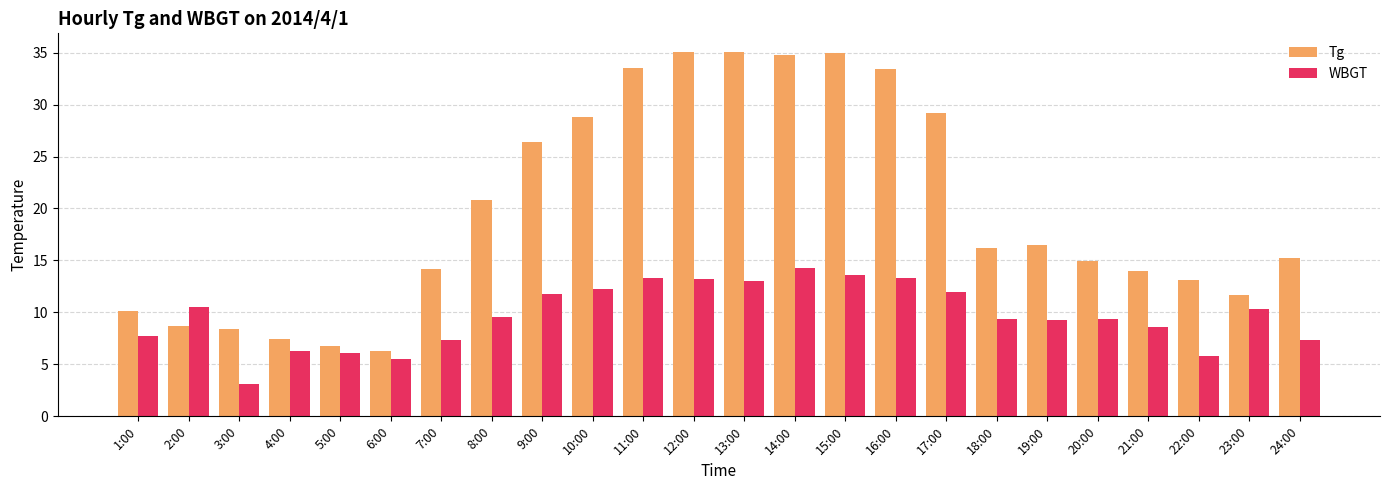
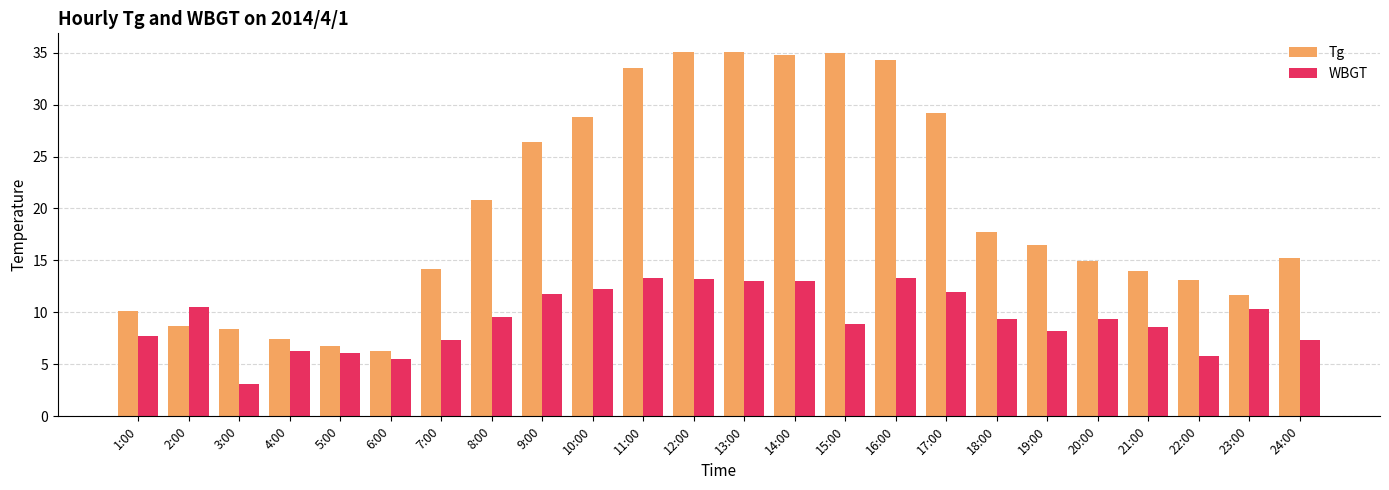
  {
    "Tg": {
      "1:00": 10.1,
      "2:00": 8.7,
      "3:00": 8.4,
      "4:00": 7.4,
      "5:00": 6.8,
      "6:00": 6.3,
      "7:00": 14.2,
      "8:00": 20.8,
      "9:00": 26.4,
      "10:00": 28.8,
      "11:00": 33.5,
      "12:00": 35.1,
      "13:00": 35.1,
      "14:00": 34.8,
      "15:00": 35.0,
-     "16:00": 33.4,
+     "16:00": 34.3,
      "17:00": 29.2,
-     "18:00": 16.2,
+     "18:00": 17.7,
      "19:00": 16.5,
      "20:00": 14.9,
      "21:00": 14.0,
      "22:00": 13.1,
      "23:00": 11.7,
      "24:00": 15.2
    },
    "WBGT": {
      "1:00": 7.7,
      "2:00": 10.5,
      "3:00": 3.1,
      "4:00": 6.3,
      "5:00": 6.1,
      "6:00": 5.5,
      "7:00": 7.3,
      "8:00": 9.6,
      "9:00": 11.8,
      "10:00": 12.3,
      "11:00": 13.3,
      "12:00": 13.2,
      "13:00": 13.0,
-     "14:00": 14.3,
-     "15:00": 13.6,
+     "14:00": 13.0,
+     "15:00": 8.9,
      "16:00": 13.3,
      "17:00": 12.0,
      "18:00": 9.4,
-     "19:00": 9.3,
+     "19:00": 8.2,
      "20:00": 9.4,
      "21:00": 8.6,
      "22:00": 5.8,
      "23:00": 10.3,
      "24:00": 7.3
    }
  }
